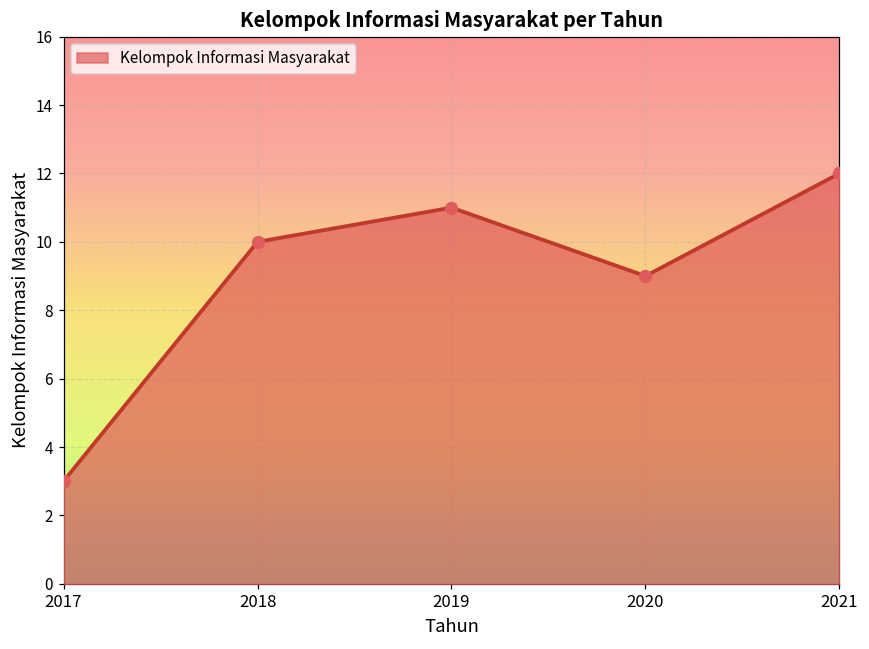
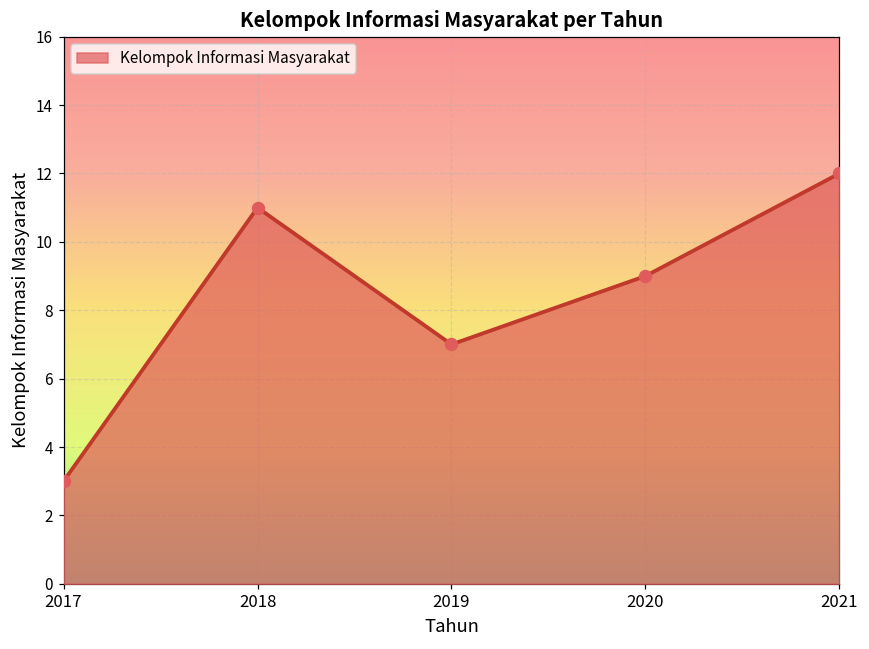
  {
    "2017": 3,
-   "2018": 10,
-   "2019": 11,
+   "2018": 11,
+   "2019": 7,
    "2020": 9,
    "2021": 12
  }
